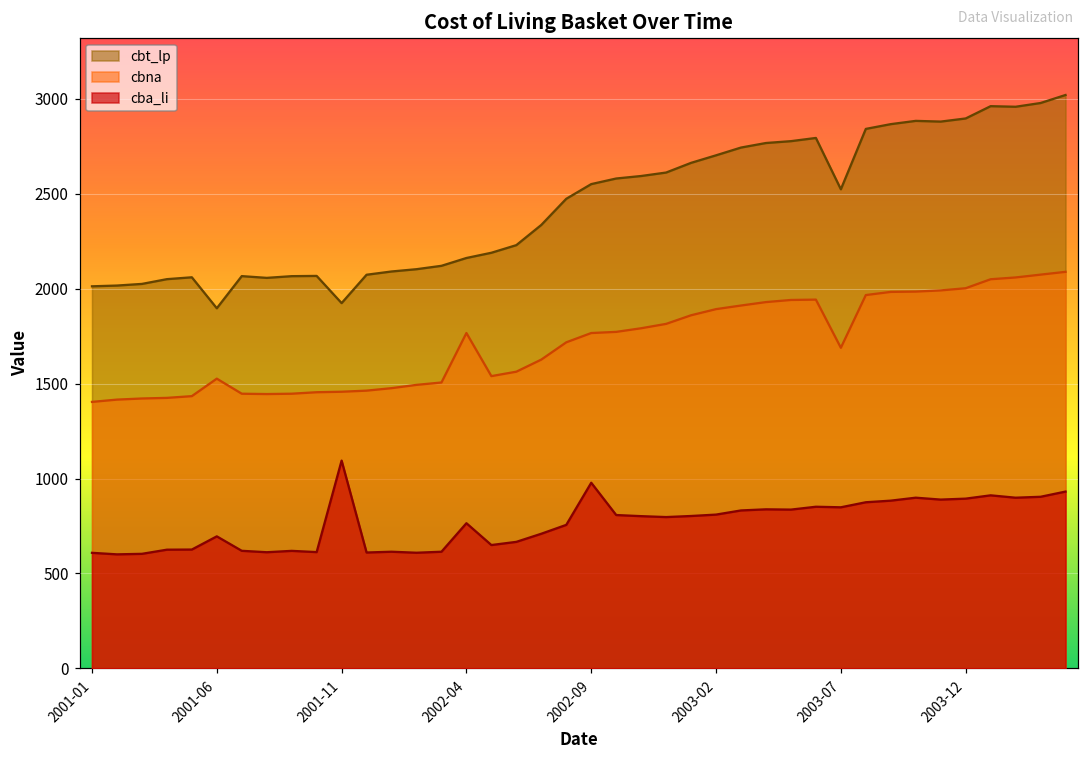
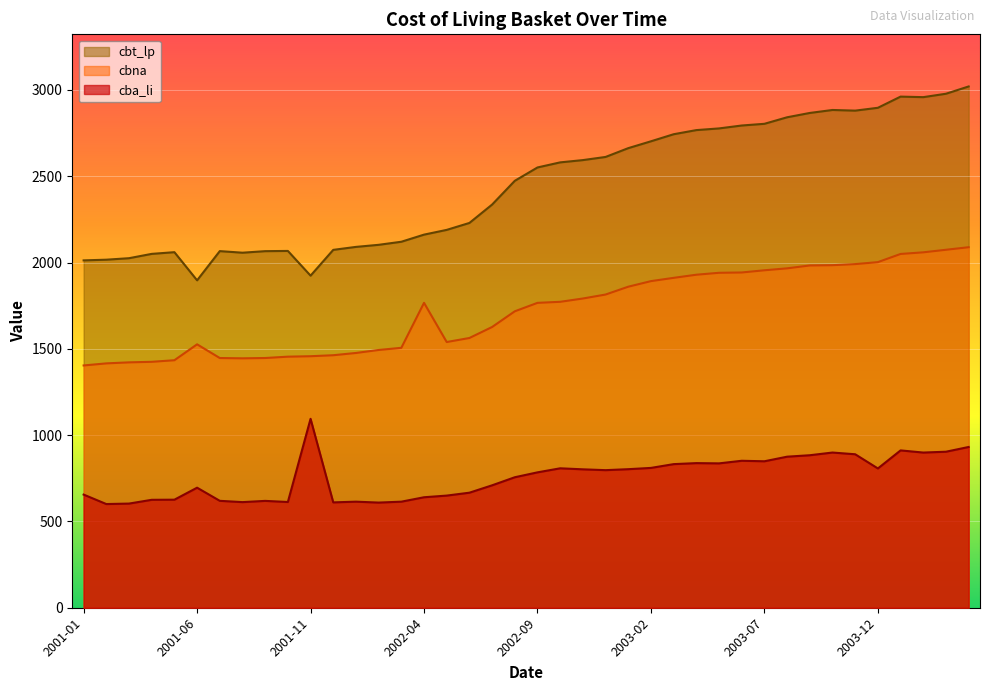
  {
    "cbt_lp": {
      "2001-01": 2010,
      "2001-06": 1900,
      "2001-11": 1920,
      "2002-04": 2160,
      "2002-09": 2550,
      "2003-02": 2700,
-     "2003-07": 2520,
+     "2003-07": 2800,
      "2003-12": 2900
    },
    "cbna": {
      "2001-01": 1400,
      "2001-06": 1530,
      "2001-11": 1460,
      "2002-04": 1770,
      "2002-09": 1770,
      "2003-02": 1890,
-     "2003-07": 1690,
+     "2003-07": 1960,
      "2003-12": 2000
    },
    "cba_li": {
-     "2001-01": 610,
+     "2001-01": 660,
      "2001-06": 700,
      "2001-11": 1090,
-     "2002-04": 760,
-     "2002-09": 980,
+     "2002-04": 640,
+     "2002-09": 780,
      "2003-02": 810,
      "2003-07": 850,
-     "2003-12": 890
+     "2003-12": 810
    }
  }
